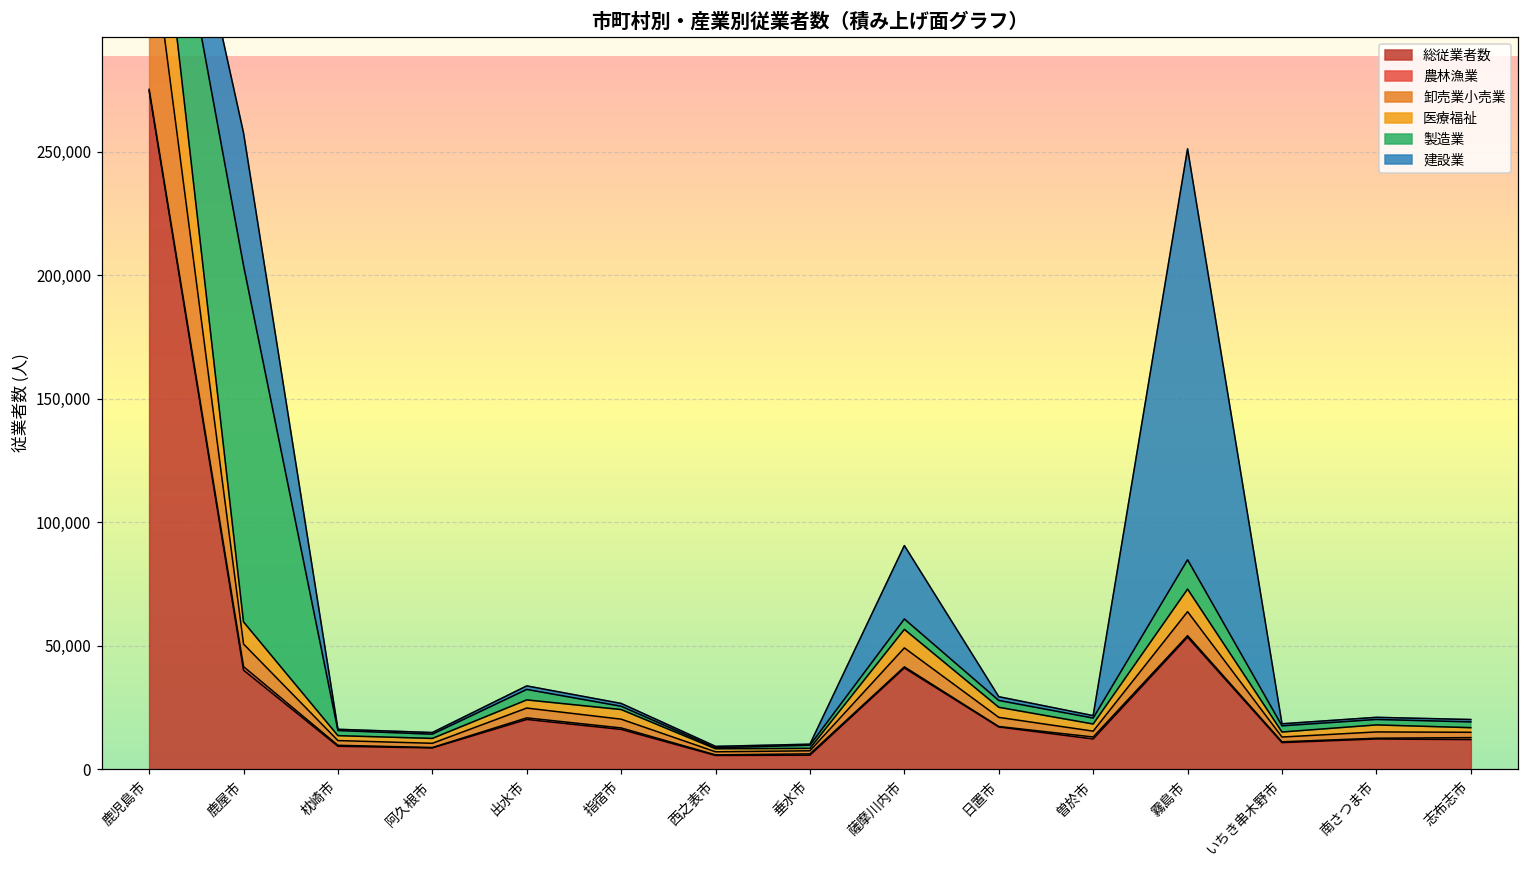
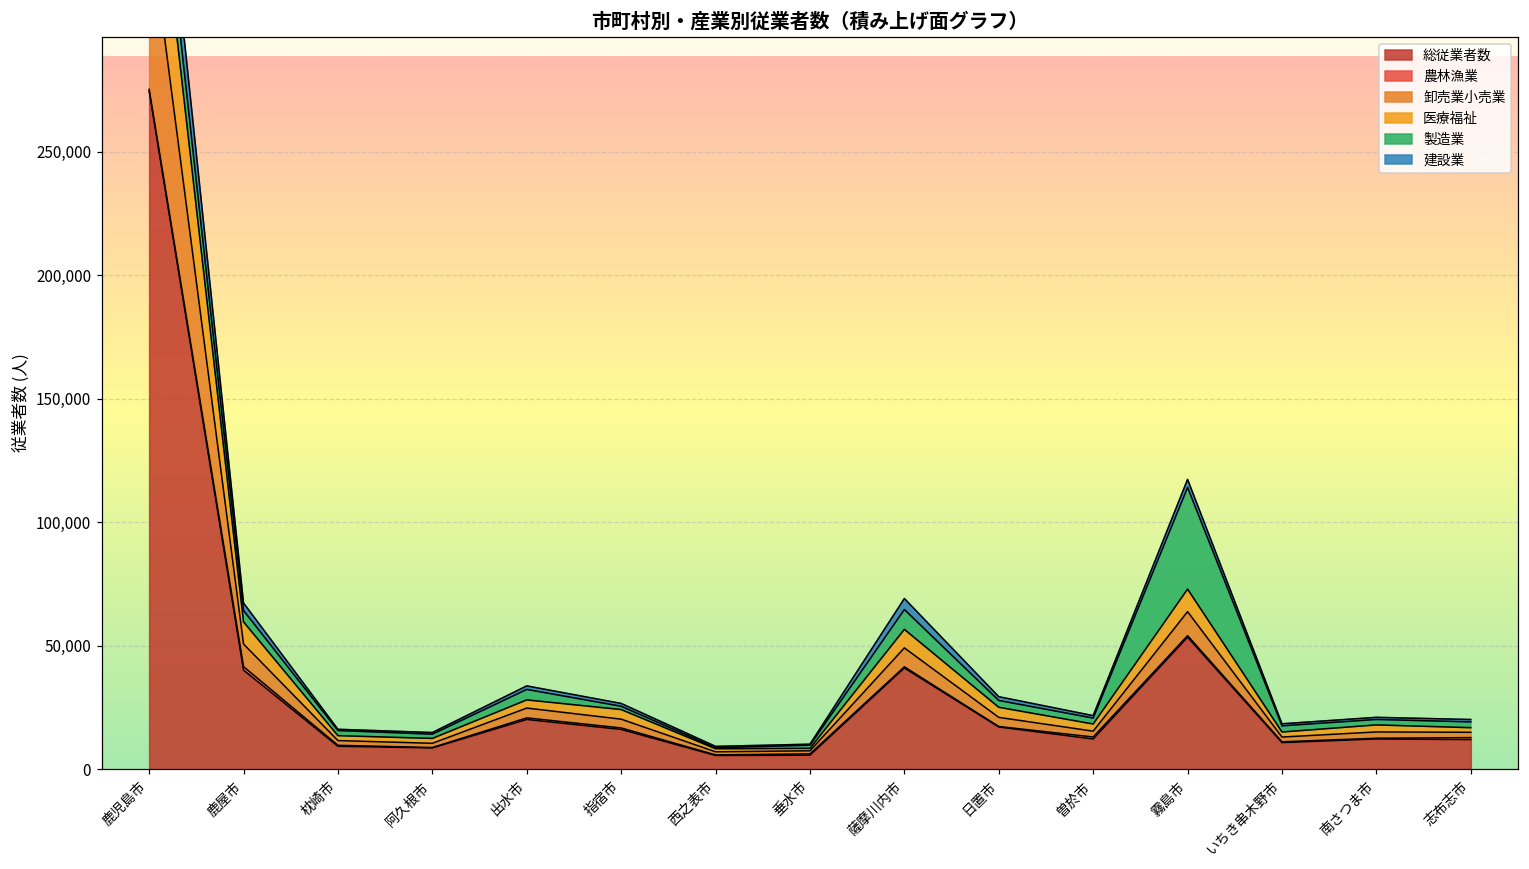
  {
    "製造業": {
-     "鹿屋市": "144,000",
+     "鹿屋市": "5,000",
      "出水市": "4,000",
-     "薩摩川内市": "4,000",
+     "薩摩川内市": "8,000",
      "日置市": "3,000",
-     "霧島市": "12,000"
+     "霧島市": "41,000"
    },
    "建設業": {
-     "鹿屋市": "54,000",
+     "鹿屋市": "3,000",
      "出水市": "1,000",
-     "薩摩川内市": "30,000",
+     "薩摩川内市": "4,000",
      "日置市": "2,000",
-     "霧島市": "166,000"
+     "霧島市": "3,000"
    }
  }
